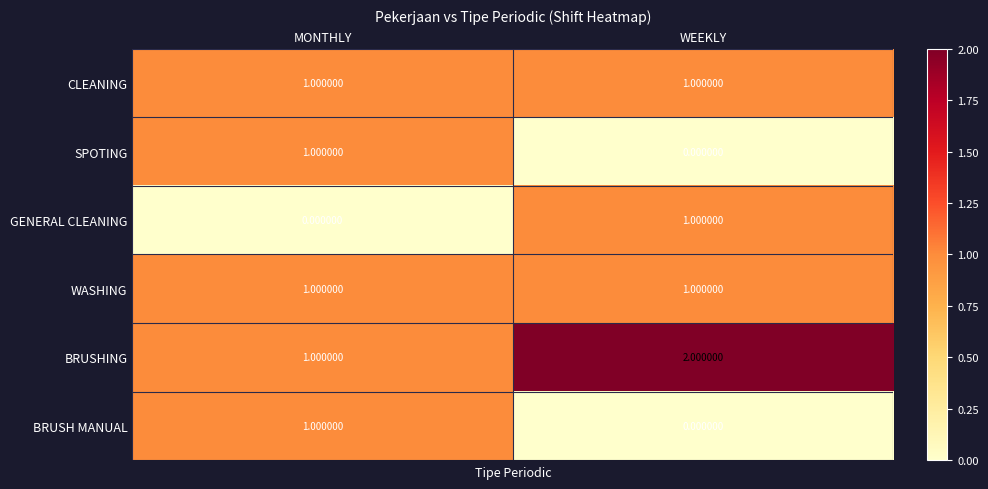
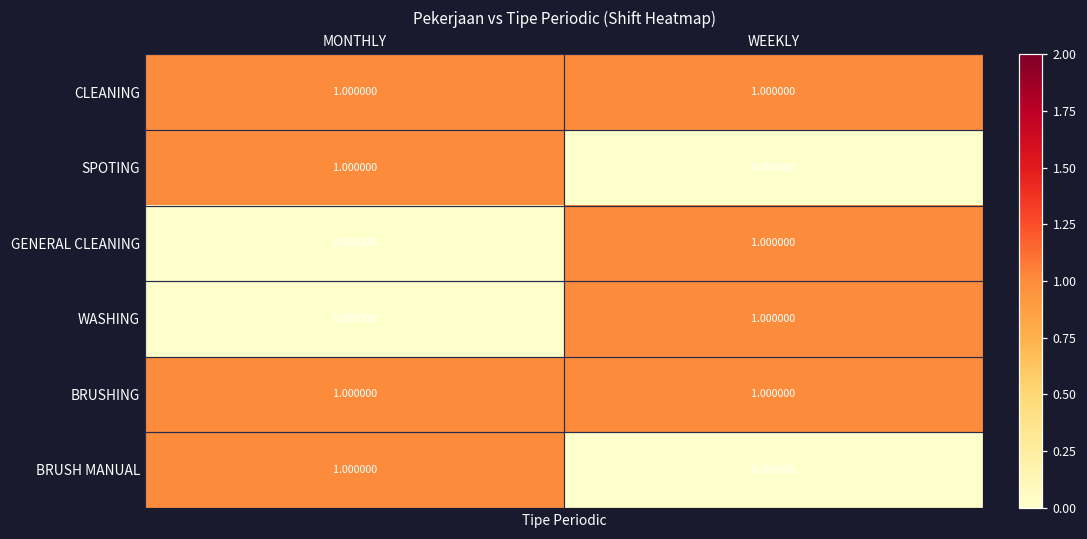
  {
    "CLEANING": {
      "MONTHLY": 1.000000,
      "WEEKLY": 1.000000
    },
    "SPOTING": {
      "MONTHLY": 1.000000,
      "WEEKLY": 0.000000
    },
    "GENERAL CLEANING": {
      "MONTHLY": 0.000000,
      "WEEKLY": 1.000000
    },
    "WASHING": {
-     "MONTHLY": 1.000000,
+     "MONTHLY": 0.000000,
      "WEEKLY": 1.000000
    },
    "BRUSHING": {
      "MONTHLY": 1.000000,
-     "WEEKLY": 2.000000
+     "WEEKLY": 1.000000
    },
    "BRUSH MANUAL": {
      "MONTHLY": 1.000000,
      "WEEKLY": 0.000000
    }
  }
